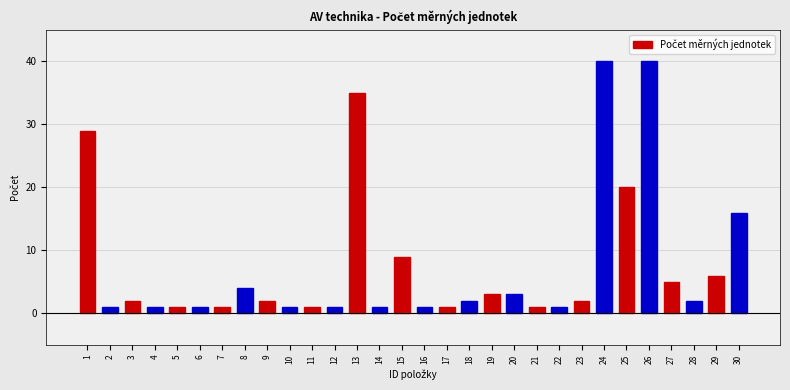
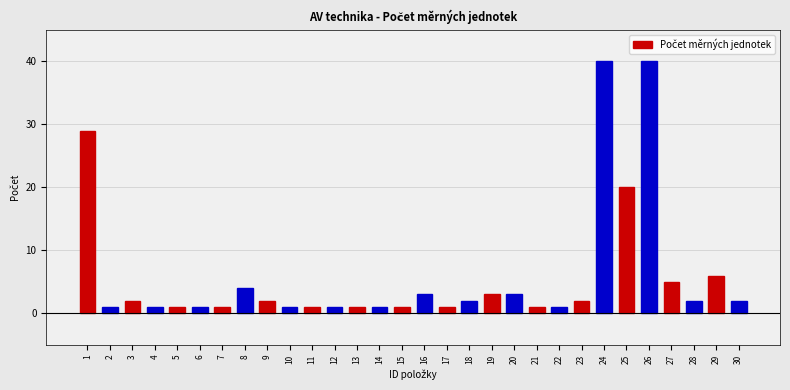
  {
    "1": 29,
    "2": 1,
    "3": 2,
    "4": 1,
    "5": 1,
    "6": 1,
    "7": 1,
    "8": 4,
    "9": 2,
    "10": 1,
    "11": 1,
    "12": 1,
-   "13": 35,
+   "13": 1,
    "14": 1,
-   "15": 9,
-   "16": 1,
+   "15": 1,
+   "16": 3,
    "17": 1,
    "18": 2,
    "19": 3,
    "20": 3,
    "21": 1,
    "22": 1,
    "23": 2,
    "24": 40,
    "25": 20,
    "26": 40,
    "27": 5,
    "28": 2,
    "29": 6,
-   "30": 16
+   "30": 2
  }
